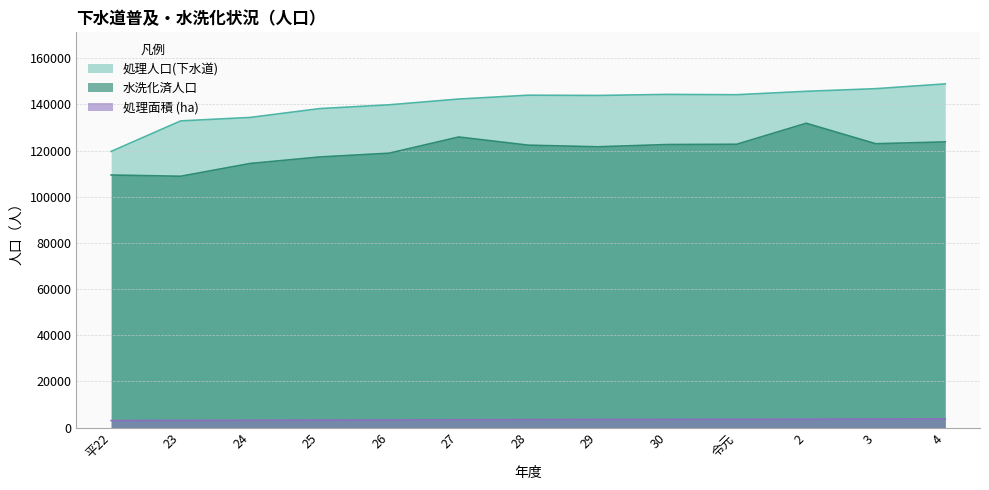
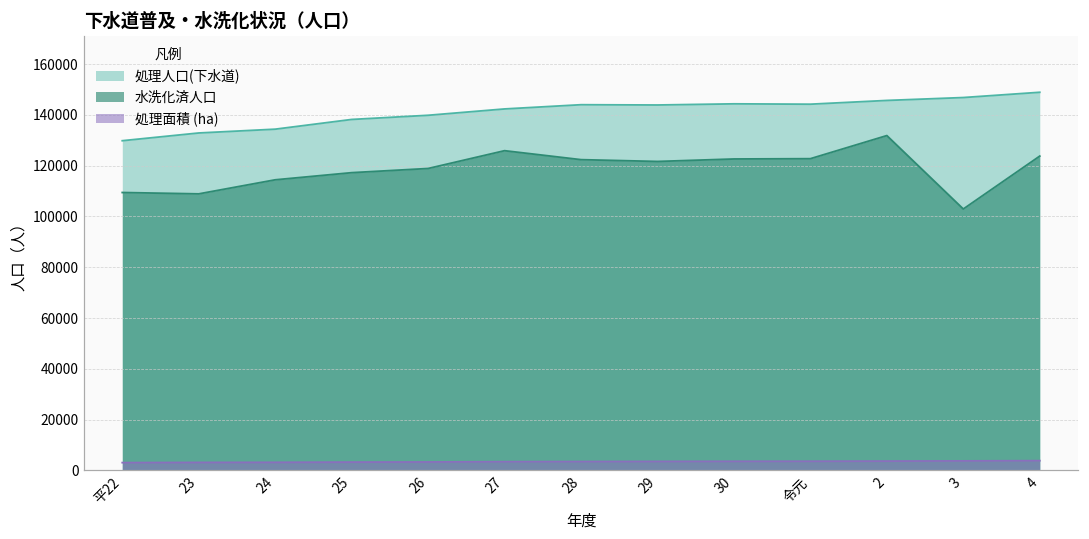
  {
    "処理人口(下水道)": {
-     "平22": 120000,
+     "平22": 130000,
      "23": 133000,
      "24": 134000,
      "25": 138000,
      "26": 140000,
      "27": 142000,
      "28": 144000,
      "29": 144000,
      "30": 144000,
      "令元": 144000,
      "2": 146000,
      "3": 147000,
      "4": 149000
    },
    "水洗化済人口": {
      "平22": 109000,
      "23": 109000,
      "24": 114000,
      "25": 117000,
      "26": 119000,
      "27": 126000,
      "28": 122000,
      "29": 122000,
      "30": 123000,
      "令元": 123000,
      "2": 132000,
-     "3": 123000,
+     "3": 103000,
      "4": 124000
    },
    "処理面積 (ha)": {
      "平22": 3000,
      "23": 3000,
      "24": 3000,
      "25": 3000,
      "26": 3000,
      "27": 3000,
      "28": 3000,
      "29": 4000,
      "30": 4000,
      "令元": 4000,
      "2": 4000,
      "3": 4000,
      "4": 4000
    }
  }
